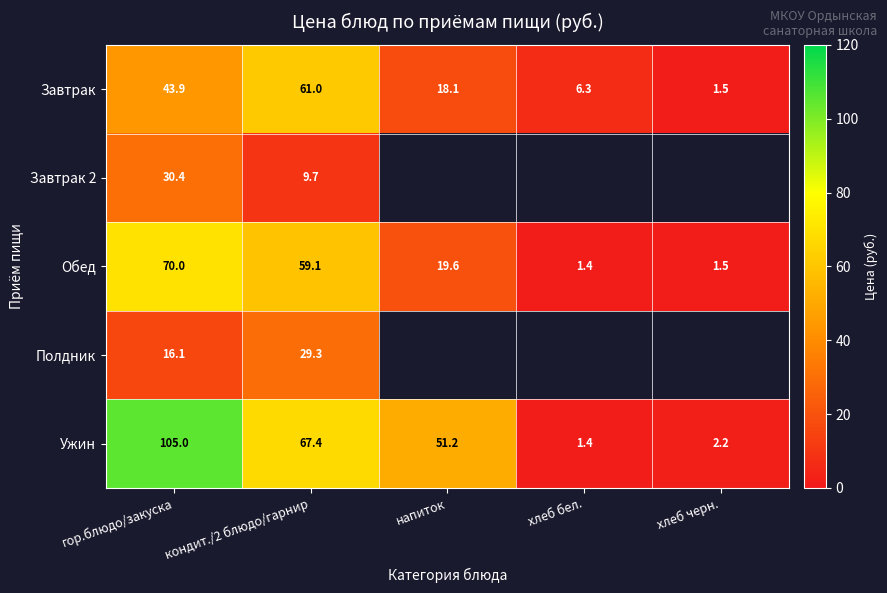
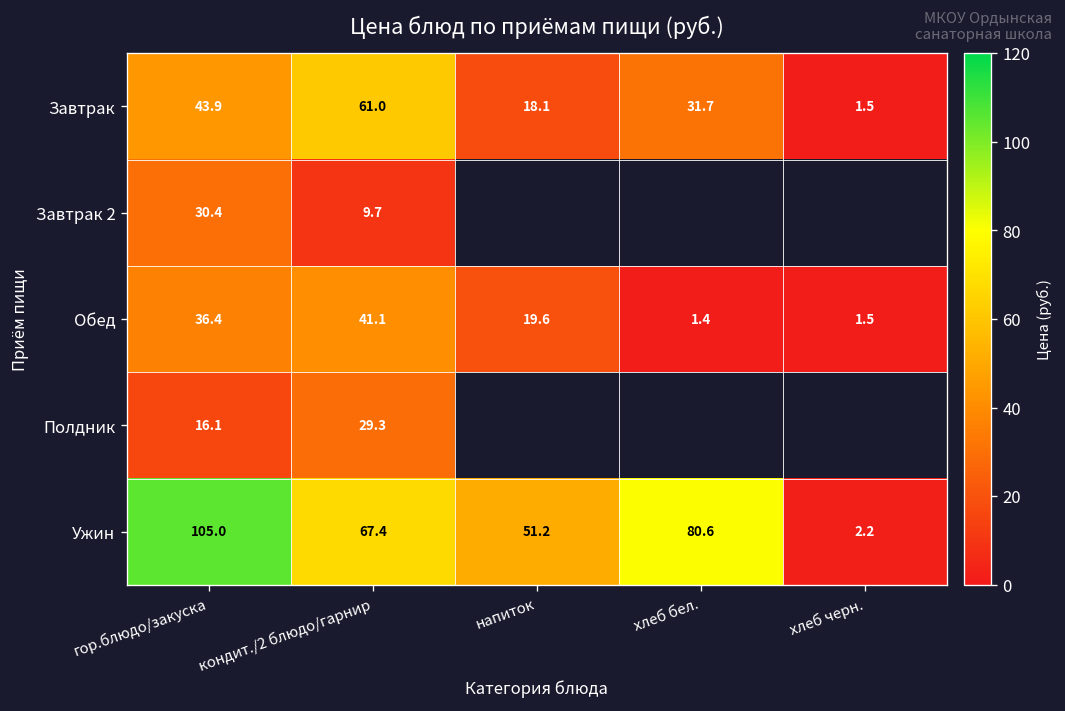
  {
    "Завтрак": {
      "гор.блюдо/закуска": 43.9,
      "кондит./2 блюдо/гарнир": 61.0,
      "напиток": 18.1,
-     "хлеб бел.": 6.3,
+     "хлеб бел.": 31.7,
      "хлеб черн.": 1.5
    },
    "Завтрак 2": {
      "гор.блюдо/закуска": 30.4,
      "кондит./2 блюдо/гарнир": 9.7
    },
    "Обед": {
-     "гор.блюдо/закуска": 70.0,
-     "кондит./2 блюдо/гарнир": 59.1,
+     "гор.блюдо/закуска": 36.4,
+     "кондит./2 блюдо/гарнир": 41.1,
      "напиток": 19.6,
      "хлеб бел.": 1.4,
      "хлеб черн.": 1.5
    },
    "Полдник": {
      "гор.блюдо/закуска": 16.1,
      "кондит./2 блюдо/гарнир": 29.3
    },
    "Ужин": {
      "гор.блюдо/закуска": 105.0,
      "кондит./2 блюдо/гарнир": 67.4,
      "напиток": 51.2,
-     "хлеб бел.": 1.4,
+     "хлеб бел.": 80.6,
      "хлеб черн.": 2.2
    }
  }
